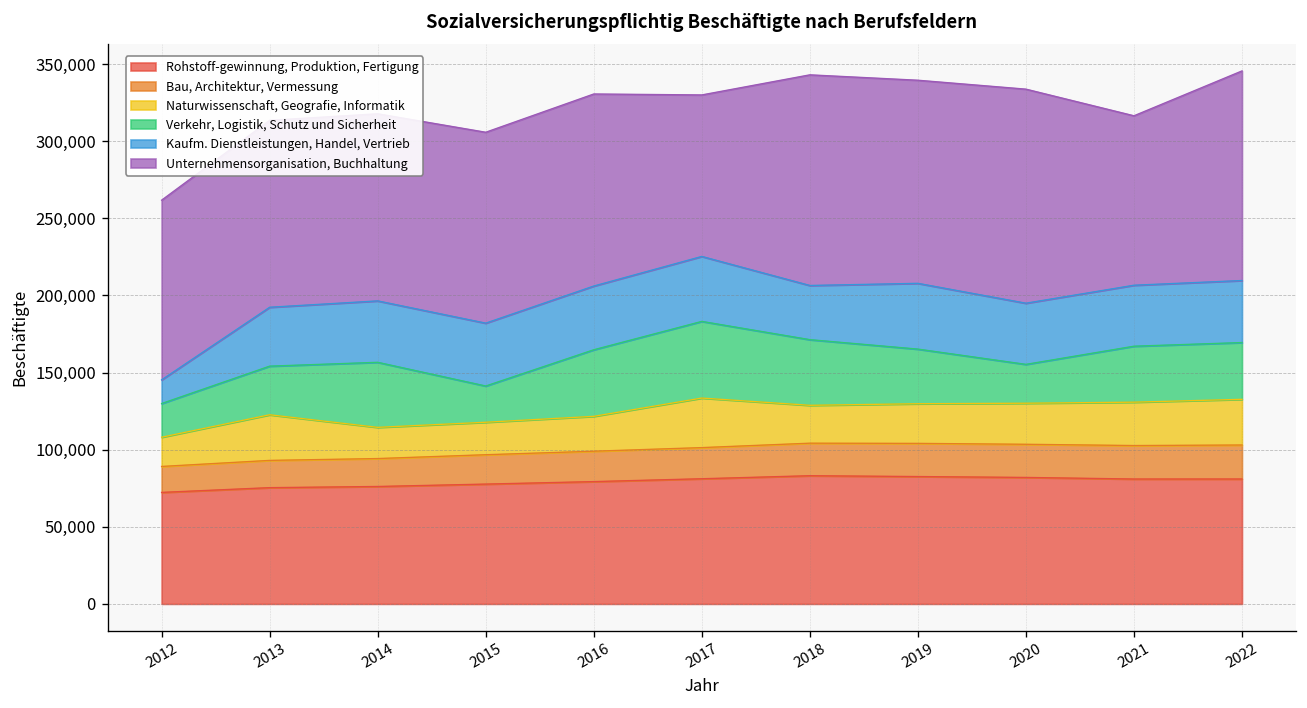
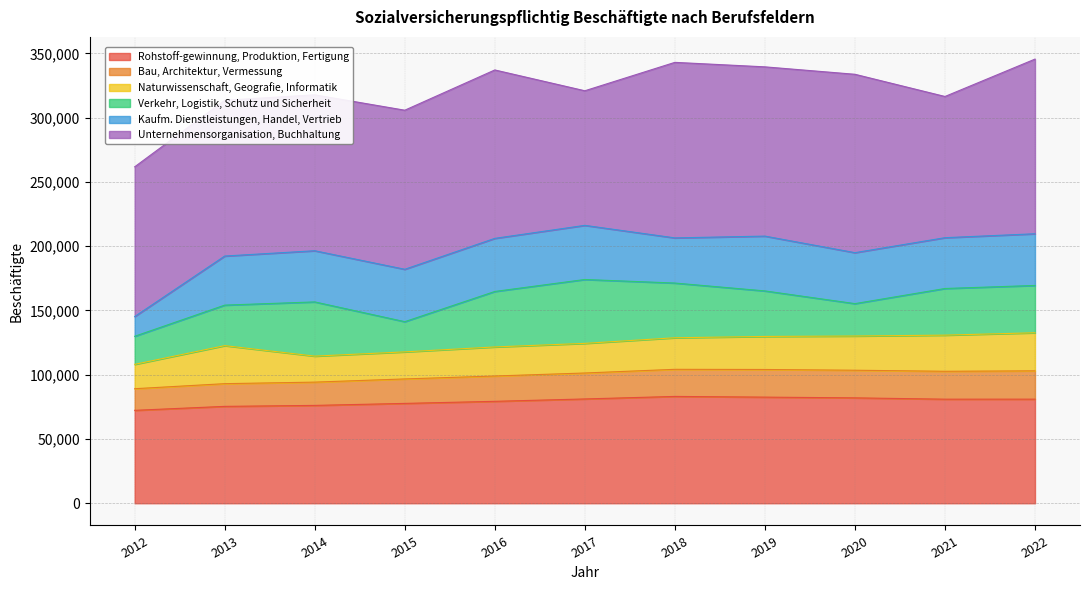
  {
    "Naturwissenschaft, Geografie, Informatik": {
      "2012": "19,000",
      "2013": "30,000",
      "2014": "20,000",
      "2015": "21,000",
      "2016": "23,000",
-     "2017": "32,000",
+     "2017": "23,000",
      "2018": "25,000",
      "2019": "26,000",
      "2020": "27,000",
      "2021": "28,000",
      "2022": "30,000"
    },
    "Verkehr, Logistik, Schutz und Sicherheit": {
      "2012": "22,000",
      "2013": "32,000",
      "2014": "42,000",
      "2015": "23,000",
      "2016": "43,000",
      "2017": "50,000",
      "2018": "43,000",
      "2019": "35,000",
      "2020": "25,000",
      "2021": "36,000",
      "2022": "37,000"
    },
    "Kaufm. Dienstleistungen, Handel, Vertrieb": {
      "2012": "15,000",
      "2013": "38,000",
      "2014": "40,000",
      "2015": "41,000",
      "2016": "41,000",
      "2017": "42,000",
      "2018": "35,000",
      "2019": "43,000",
      "2020": "40,000",
      "2021": "40,000",
      "2022": "40,000"
    },
    "Unternehmensorganisation, Buchhaltung": {
      "2012": "117,000",
      "2015": "124,000",
-     "2016": "125,000",
+     "2016": "131,000",
      "2017": "105,000",
      "2018": "137,000",
      "2019": "132,000",
      "2020": "139,000",
      "2021": "110,000",
      "2022": "136,000"
    }
  }
